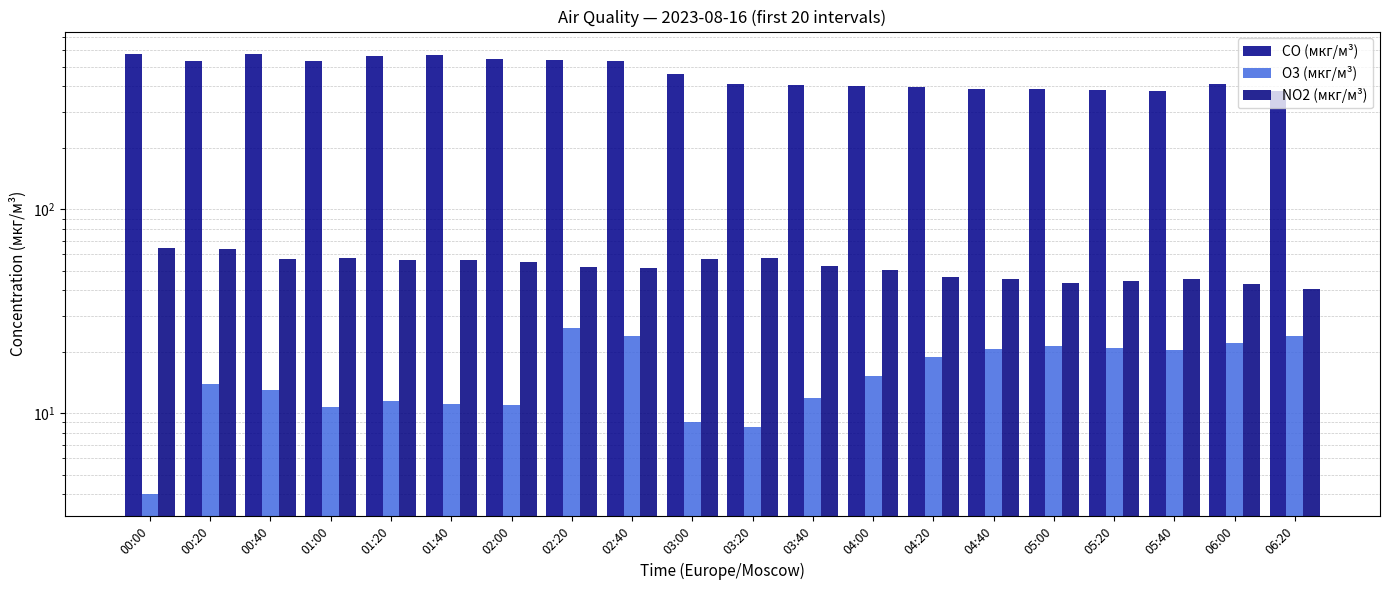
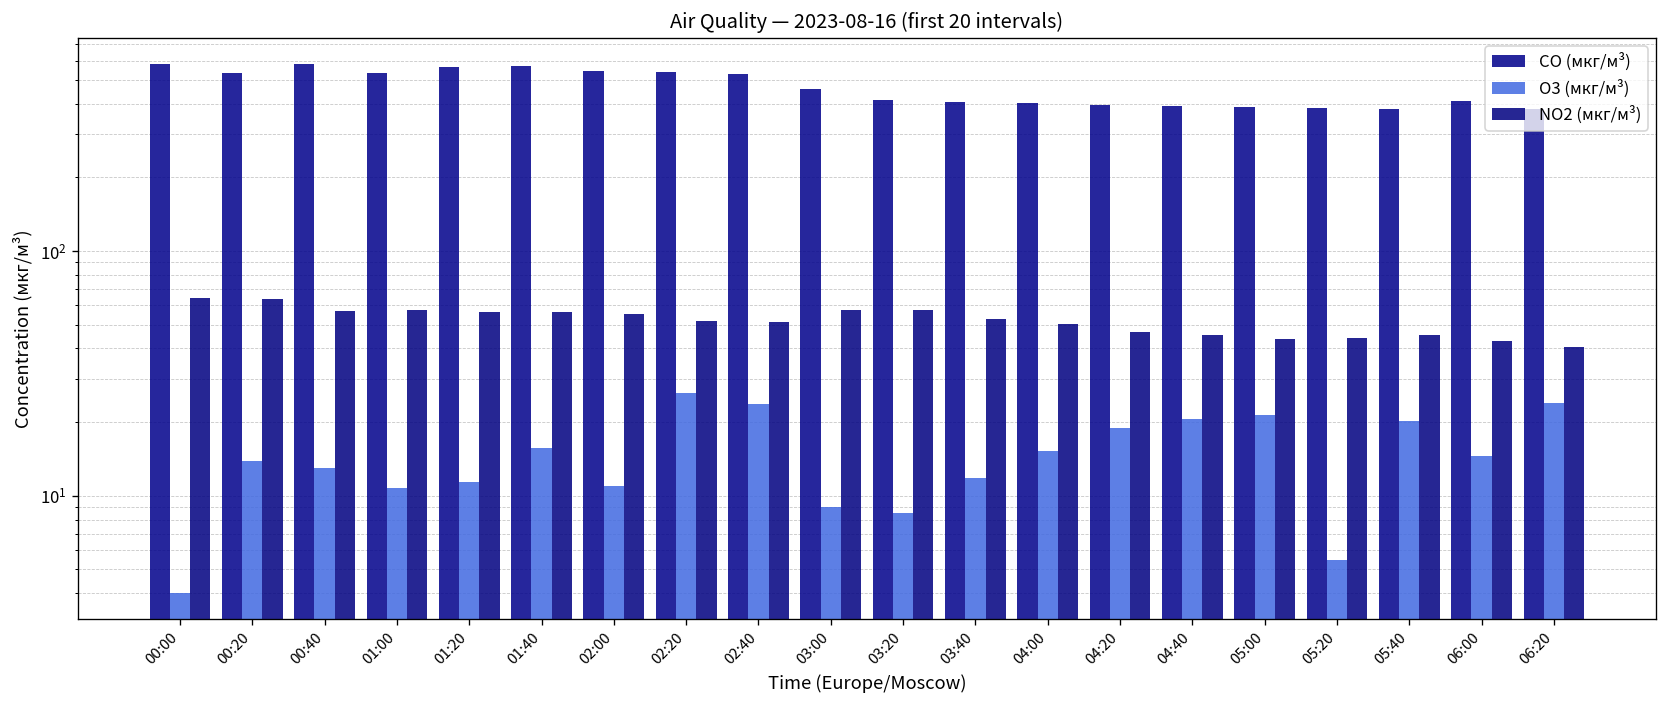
  {
    "O3 (мкг/м³)": {
      "00:00": 4.0,
      "00:20": 14,
      "00:40": 13,
      "01:00": 11,
      "01:20": 11,
-     "01:40": 11,
+     "01:40": 16,
      "02:00": 11,
      "02:20": 26,
      "02:40": 24,
      "03:00": 9,
      "03:20": 8.5,
      "03:40": 12,
      "04:00": 15,
      "04:20": 19,
      "04:40": 21,
      "05:00": 21,
-     "05:20": 21,
+     "05:20": 5.4,
      "05:40": 20,
-     "06:00": 22,
+     "06:00": 15,
      "06:20": 24
    }
  }
